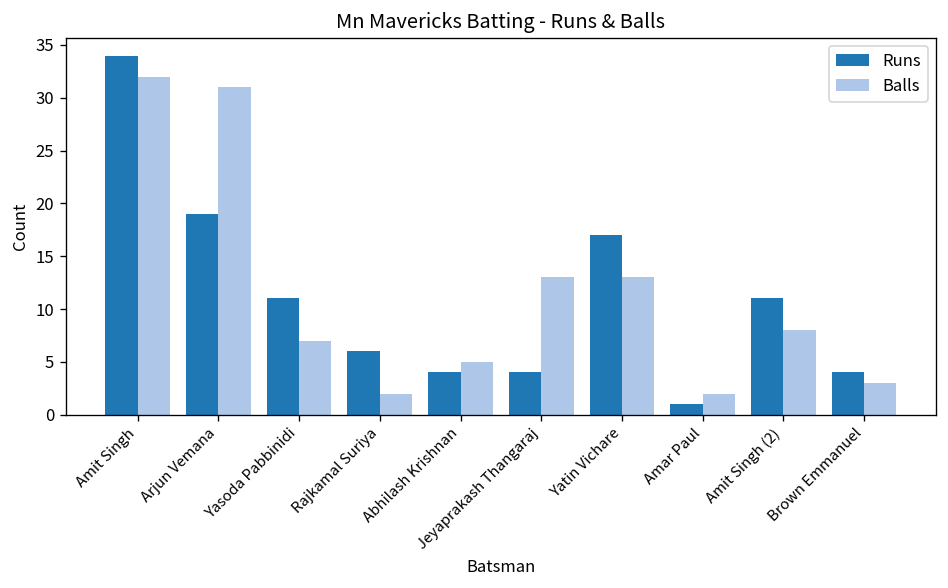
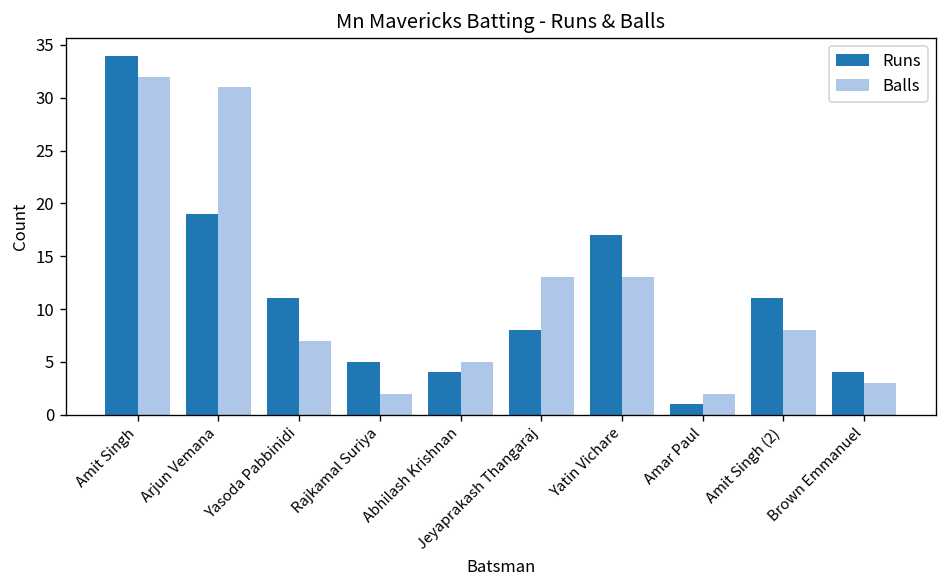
  {
    "Runs": {
      "Amit Singh": 34,
      "Arjun Vemana": 19,
      "Yasoda Pabbinidi": 11,
-     "Rajkamal Suriya": 6,
+     "Rajkamal Suriya": 5,
      "Abhilash Krishnan": 4,
-     "Jeyaprakash Thangaraj": 4,
+     "Jeyaprakash Thangaraj": 8,
      "Yatin Vichare": 17,
      "Amar Paul": 1,
      "Amit Singh (2)": 11,
      "Brown Emmanuel": 4
    },
    "Balls": {
      "Amit Singh": 32,
      "Arjun Vemana": 31,
      "Yasoda Pabbinidi": 7,
      "Rajkamal Suriya": 2,
      "Abhilash Krishnan": 5,
      "Jeyaprakash Thangaraj": 13,
      "Yatin Vichare": 13,
      "Amar Paul": 2,
      "Amit Singh (2)": 8,
      "Brown Emmanuel": 3
    }
  }
